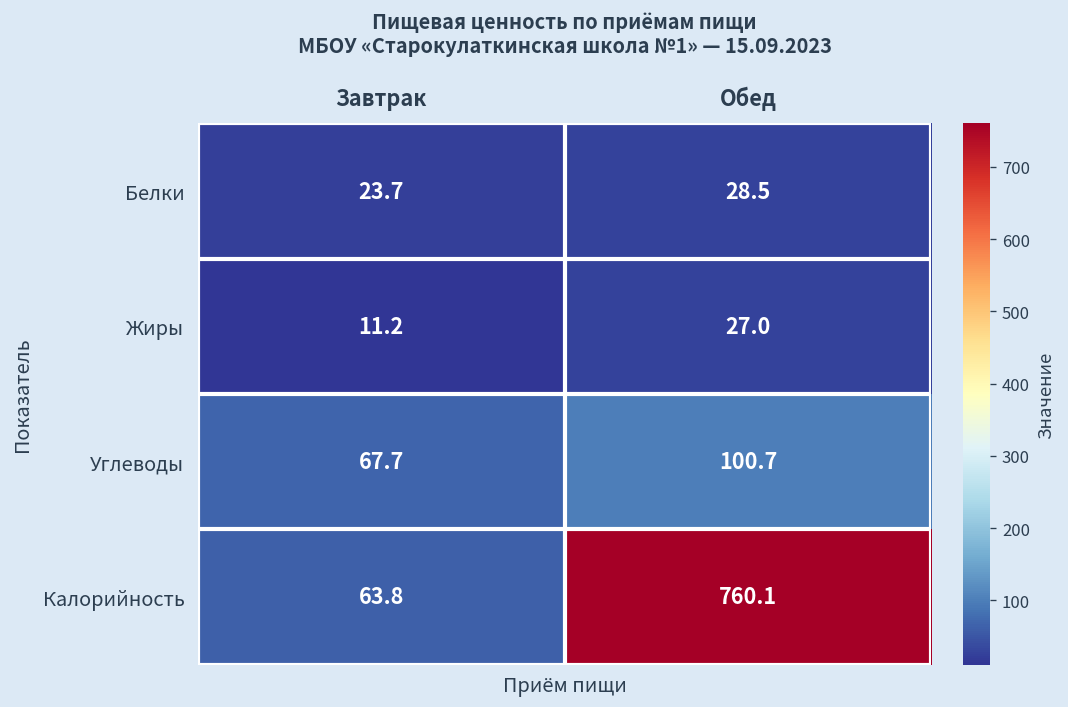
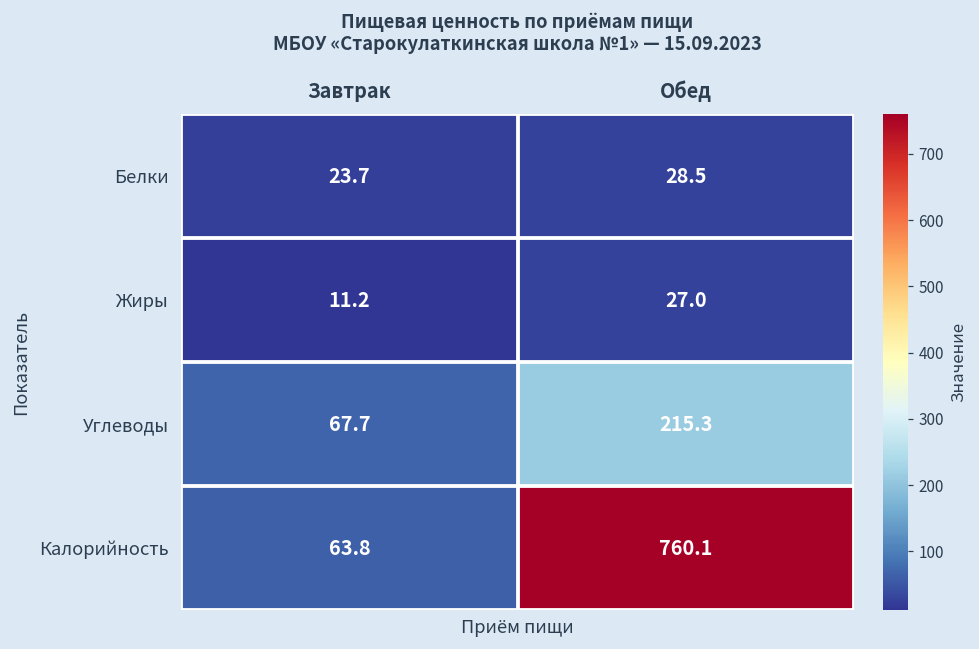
  {
    "Белки": {
      "Завтрак": 23.7,
      "Обед": 28.5
    },
    "Жиры": {
      "Завтрак": 11.2,
      "Обед": 27.0
    },
    "Углеводы": {
      "Завтрак": 67.7,
-     "Обед": 100.7
+     "Обед": 215.3
    },
    "Калорийность": {
      "Завтрак": 63.8,
      "Обед": 760.1
    }
  }
